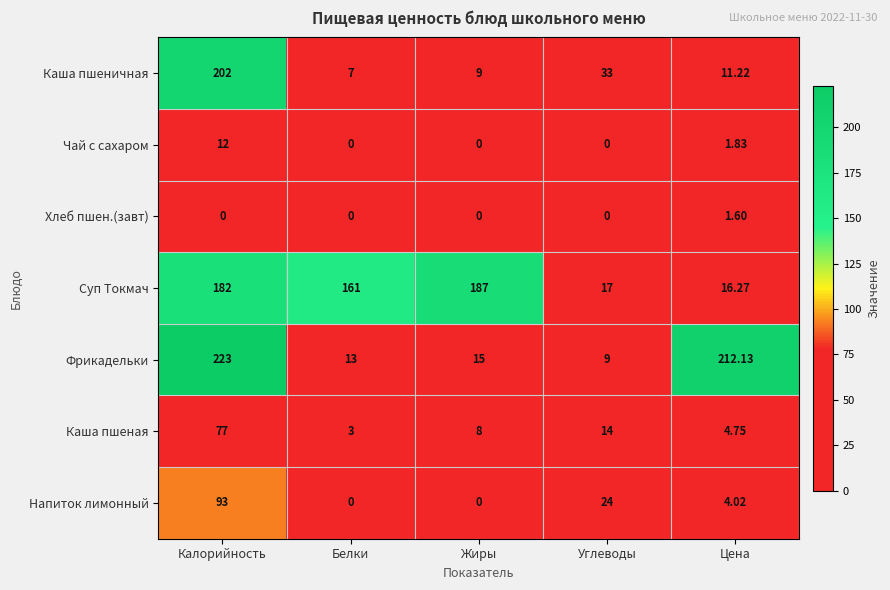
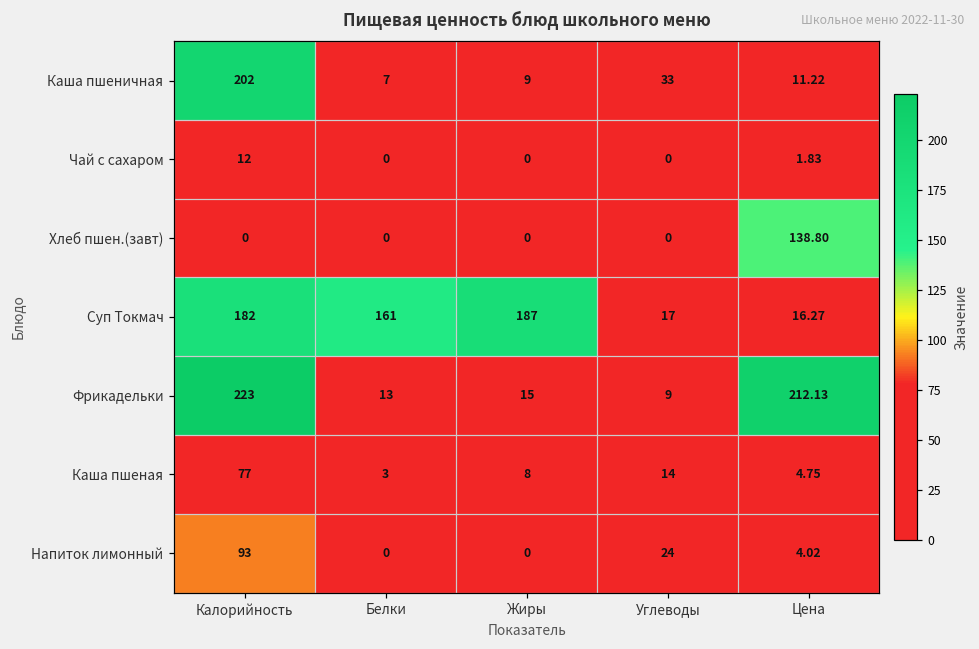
  {
    "Каша пшеничная": {
      "Калорийность": 202,
      "Белки": 7,
      "Жиры": 9,
      "Углеводы": 33,
      "Цена": 11.22
    },
    "Чай с сахаром": {
      "Калорийность": 12,
      "Белки": 0,
      "Жиры": 0,
      "Углеводы": 0,
      "Цена": 1.83
    },
    "Хлеб пшен.(завт)": {
      "Калорийность": 0,
      "Белки": 0,
      "Жиры": 0,
      "Углеводы": 0,
-     "Цена": 1.60
+     "Цена": 138.80
    },
    "Суп Токмач": {
      "Калорийность": 182,
      "Белки": 161,
      "Жиры": 187,
      "Углеводы": 17,
      "Цена": 16.27
    },
    "Фрикадельки": {
      "Калорийность": 223,
      "Белки": 13,
      "Жиры": 15,
      "Углеводы": 9,
      "Цена": 212.13
    },
    "Каша пшеная": {
      "Калорийность": 77,
      "Белки": 3,
      "Жиры": 8,
      "Углеводы": 14,
      "Цена": 4.75
    },
    "Напиток лимонный": {
      "Калорийность": 93,
      "Белки": 0,
      "Жиры": 0,
      "Углеводы": 24,
      "Цена": 4.02
    }
  }
